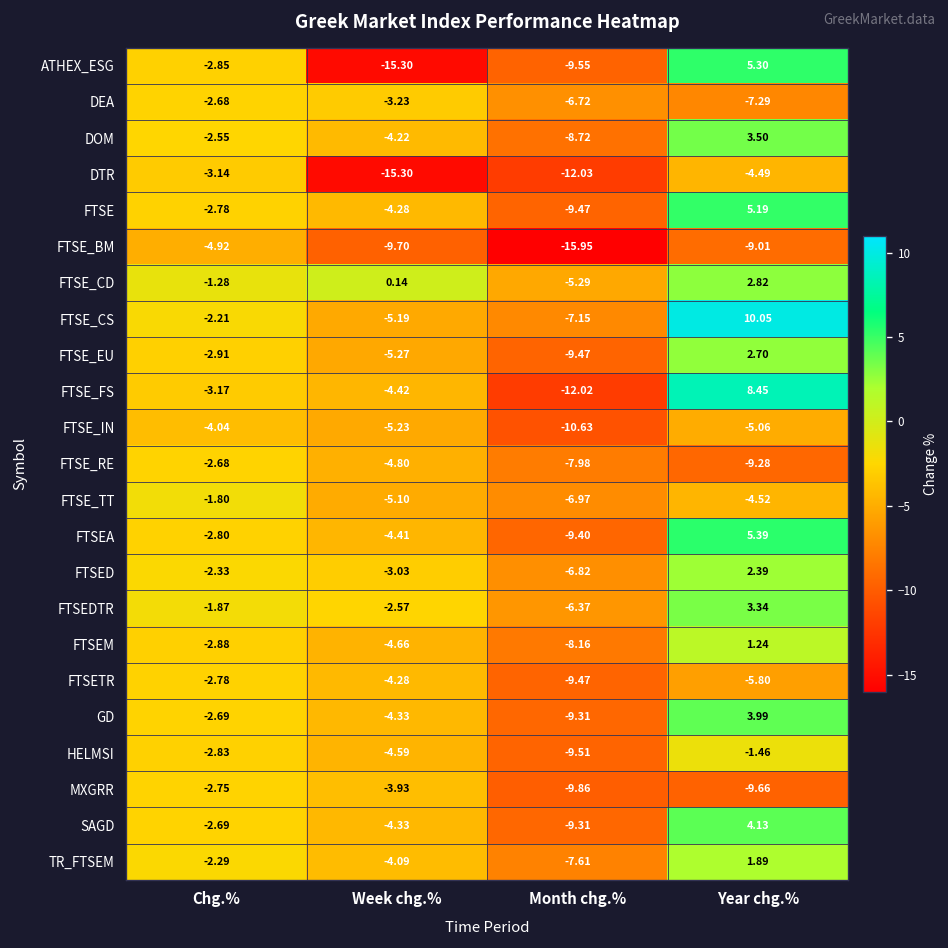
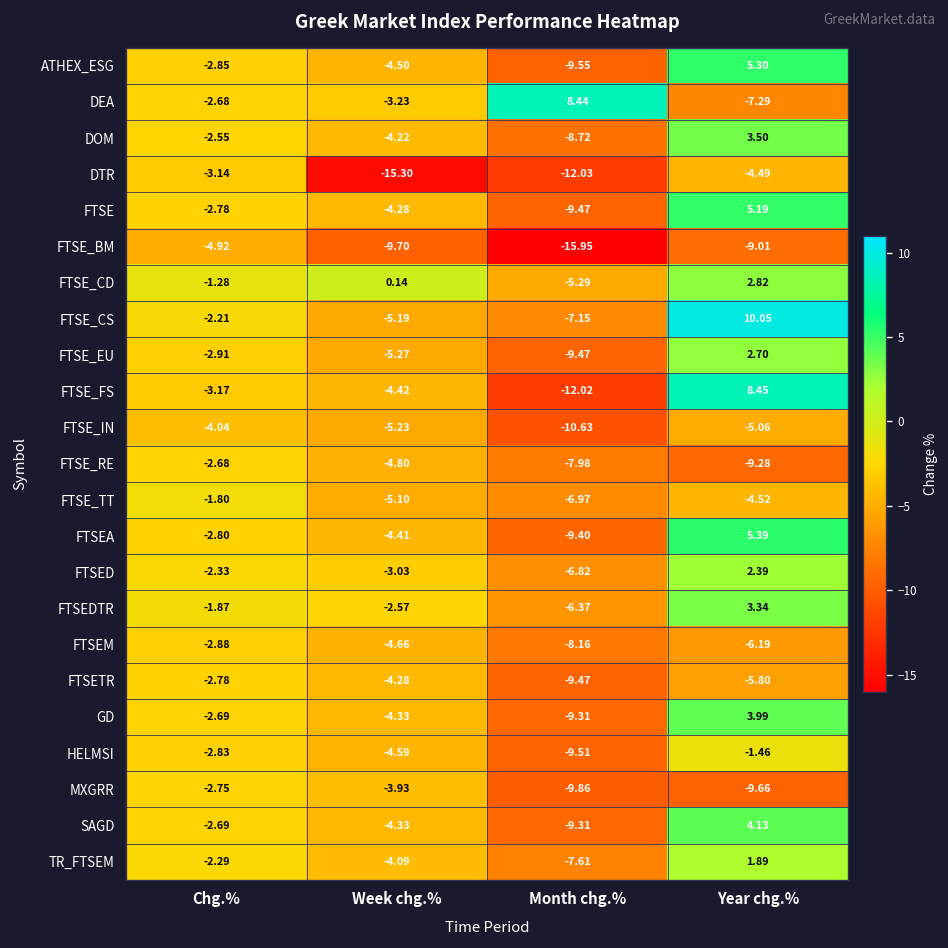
  {
    "ATHEX_ESG": {
      "Chg.%": -2.85,
-     "Week chg.%": -15.30,
+     "Week chg.%": -4.50,
      "Month chg.%": -9.55,
      "Year chg.%": 5.30
    },
    "DEA": {
      "Chg.%": -2.68,
      "Week chg.%": -3.23,
-     "Month chg.%": -6.72,
+     "Month chg.%": 8.44,
      "Year chg.%": -7.29
    },
    "DOM": {
      "Chg.%": -2.55,
      "Week chg.%": -4.22,
      "Month chg.%": -8.72,
      "Year chg.%": 3.50
    },
    "DTR": {
      "Chg.%": -3.14,
      "Week chg.%": -15.30,
      "Month chg.%": -12.03,
      "Year chg.%": -4.49
    },
    "FTSE": {
      "Chg.%": -2.78,
      "Week chg.%": -4.28,
      "Month chg.%": -9.47,
      "Year chg.%": 5.19
    },
    "FTSE_BM": {
      "Chg.%": -4.92,
      "Week chg.%": -9.70,
      "Month chg.%": -15.95,
      "Year chg.%": -9.01
    },
    "FTSE_CD": {
      "Chg.%": -1.28,
      "Week chg.%": 0.14,
      "Month chg.%": -5.29,
      "Year chg.%": 2.82
    },
    "FTSE_CS": {
      "Chg.%": -2.21,
      "Week chg.%": -5.19,
      "Month chg.%": -7.15,
      "Year chg.%": 10.05
    },
    "FTSE_EU": {
      "Chg.%": -2.91,
      "Week chg.%": -5.27,
      "Month chg.%": -9.47,
      "Year chg.%": 2.70
    },
    "FTSE_FS": {
      "Chg.%": -3.17,
      "Week chg.%": -4.42,
      "Month chg.%": -12.02,
      "Year chg.%": 8.45
    },
    "FTSE_IN": {
      "Chg.%": -4.04,
      "Week chg.%": -5.23,
      "Month chg.%": -10.63,
      "Year chg.%": -5.06
    },
    "FTSE_RE": {
      "Chg.%": -2.68,
      "Week chg.%": -4.80,
      "Month chg.%": -7.98,
      "Year chg.%": -9.28
    },
    "FTSE_TT": {
      "Chg.%": -1.80,
      "Week chg.%": -5.10,
      "Month chg.%": -6.97,
      "Year chg.%": -4.52
    },
    "FTSEA": {
      "Chg.%": -2.80,
      "Week chg.%": -4.41,
      "Month chg.%": -9.40,
      "Year chg.%": 5.39
    },
    "FTSED": {
      "Chg.%": -2.33,
      "Week chg.%": -3.03,
      "Month chg.%": -6.82,
      "Year chg.%": 2.39
    },
    "FTSEDTR": {
      "Chg.%": -1.87,
      "Week chg.%": -2.57,
      "Month chg.%": -6.37,
      "Year chg.%": 3.34
    },
    "FTSEM": {
      "Chg.%": -2.88,
      "Week chg.%": -4.66,
      "Month chg.%": -8.16,
-     "Year chg.%": 1.24
+     "Year chg.%": -6.19
    },
    "FTSETR": {
      "Chg.%": -2.78,
      "Week chg.%": -4.28,
      "Month chg.%": -9.47,
      "Year chg.%": -5.80
    },
    "GD": {
      "Chg.%": -2.69,
      "Week chg.%": -4.33,
      "Month chg.%": -9.31,
      "Year chg.%": 3.99
    },
    "HELMSI": {
      "Chg.%": -2.83,
      "Week chg.%": -4.59,
      "Month chg.%": -9.51,
      "Year chg.%": -1.46
    },
    "MXGRR": {
      "Chg.%": -2.75,
      "Week chg.%": -3.93,
      "Month chg.%": -9.86,
      "Year chg.%": -9.66
    },
    "SAGD": {
      "Chg.%": -2.69,
      "Week chg.%": -4.33,
      "Month chg.%": -9.31,
      "Year chg.%": 4.13
    },
    "TR_FTSEM": {
      "Chg.%": -2.29,
      "Week chg.%": -4.09,
      "Month chg.%": -7.61,
      "Year chg.%": 1.89
    }
  }
